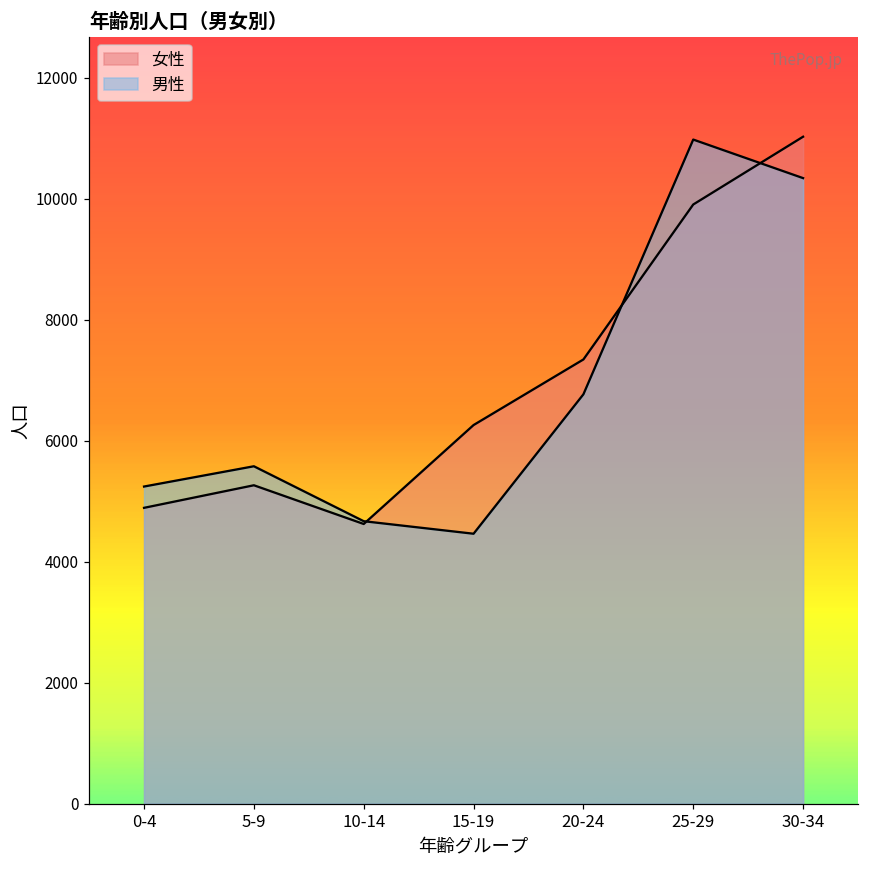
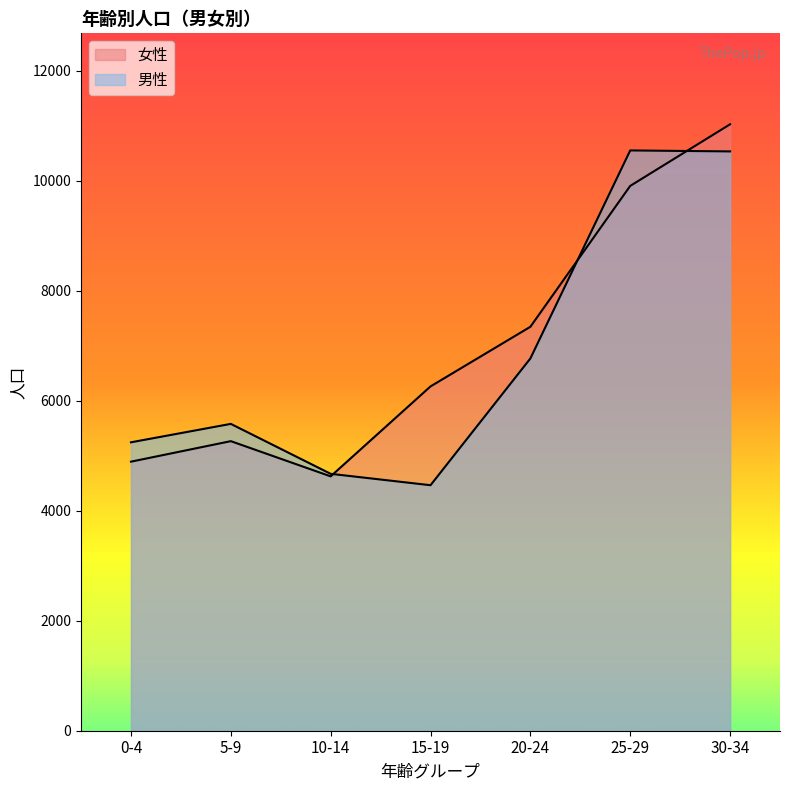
  {
    "女性": {
      "0-4": 4900,
      "5-9": 5300,
      "10-14": 4600,
      "15-19": 6300,
      "20-24": 7300,
      "25-29": 9900,
      "30-34": 11000
    },
    "男性": {
      "0-4": 5200,
      "5-9": 5600,
      "10-14": 4700,
      "15-19": 4500,
      "20-24": 6800,
-     "25-29": 11000,
-     "30-34": 10300
+     "25-29": 10500,
+     "30-34": 10500
    }
  }
